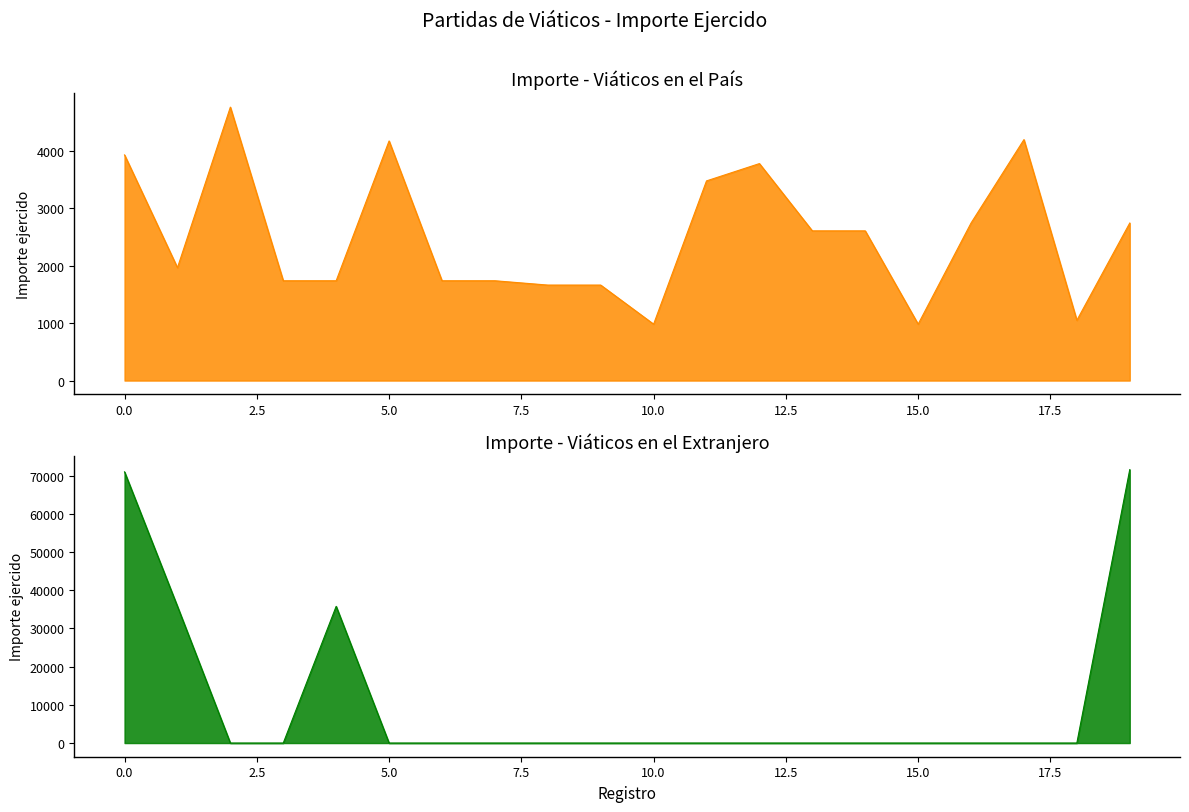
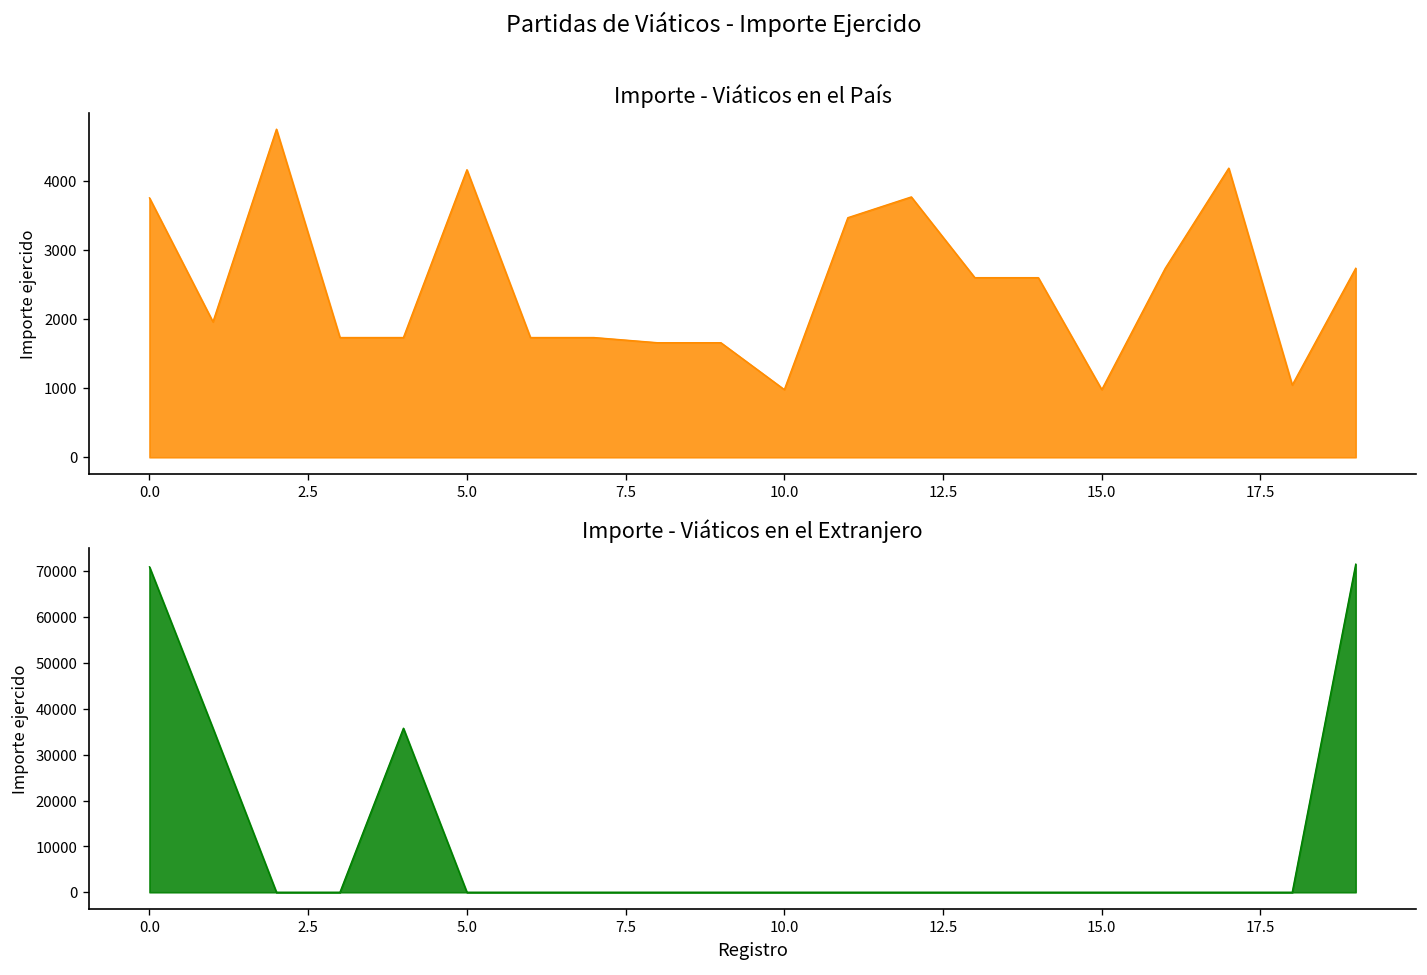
  {
    "Importe - Viáticos en el País": {
-     "0.0": 3900,
+     "0.0": 3800,
      "5.0": 4200,
      "10.0": 1000,
      "15.0": 1000
    },
    "Importe - Viáticos en el Extranjero": {
      "0.0": 71000,
      "5.0": 0,
      "10.0": 0,
      "15.0": 0
    }
  }
